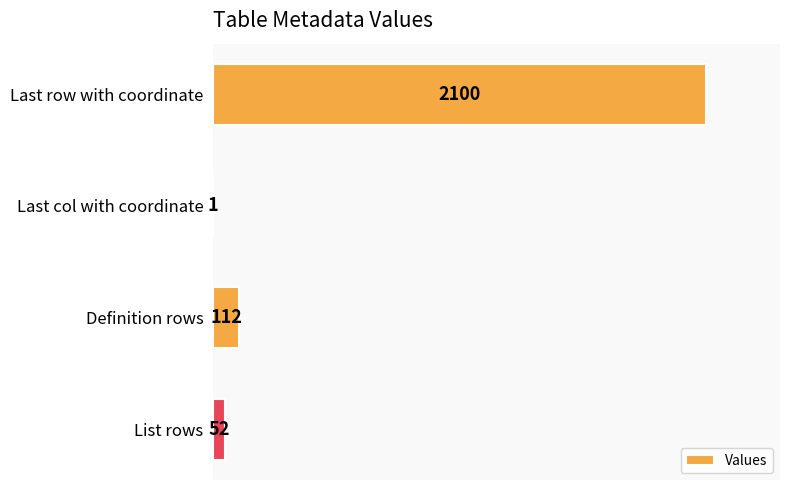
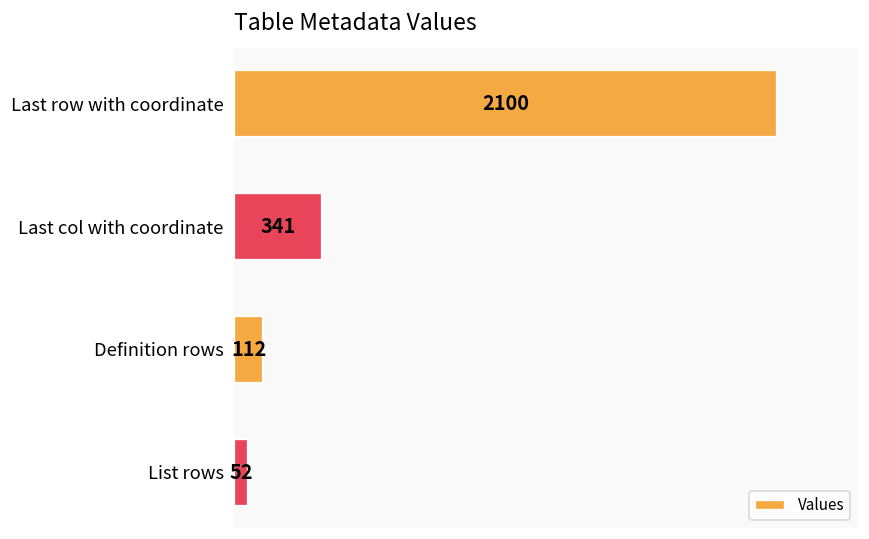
  {
    "Last row with coordinate": 2100,
-   "Last col with coordinate": 1,
+   "Last col with coordinate": 341,
    "Definition rows": 112,
    "List rows": 52
  }
